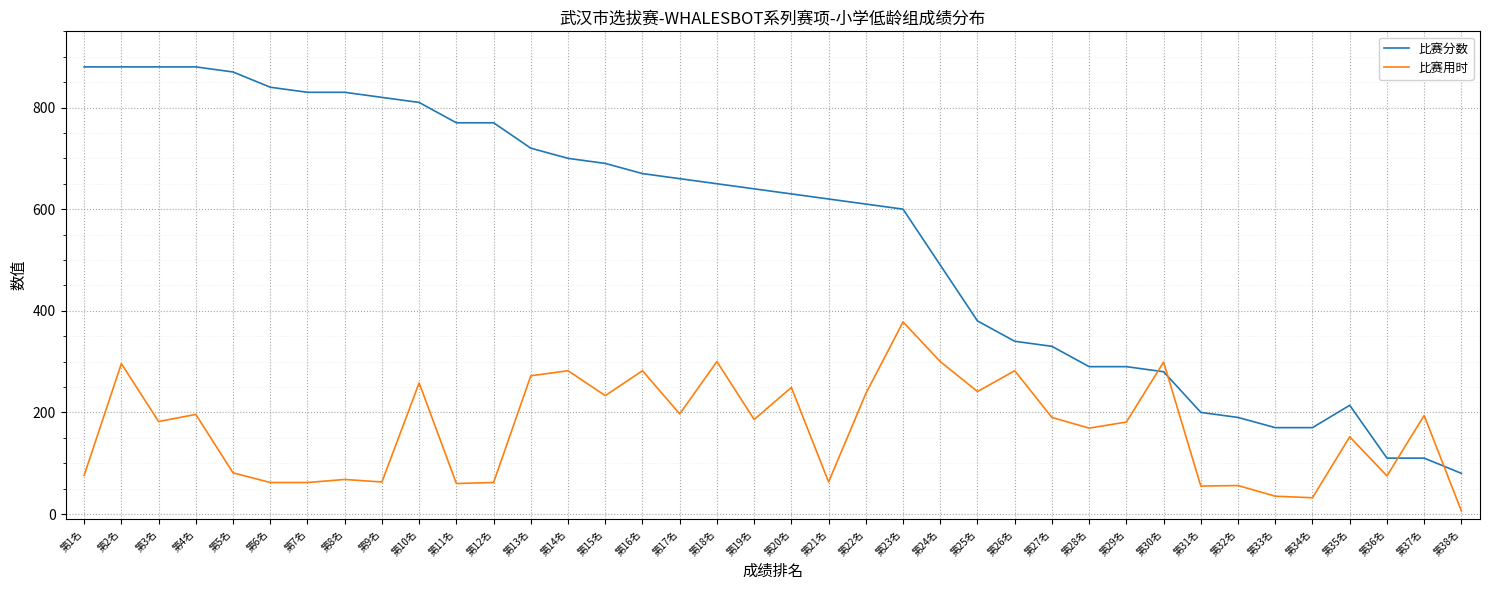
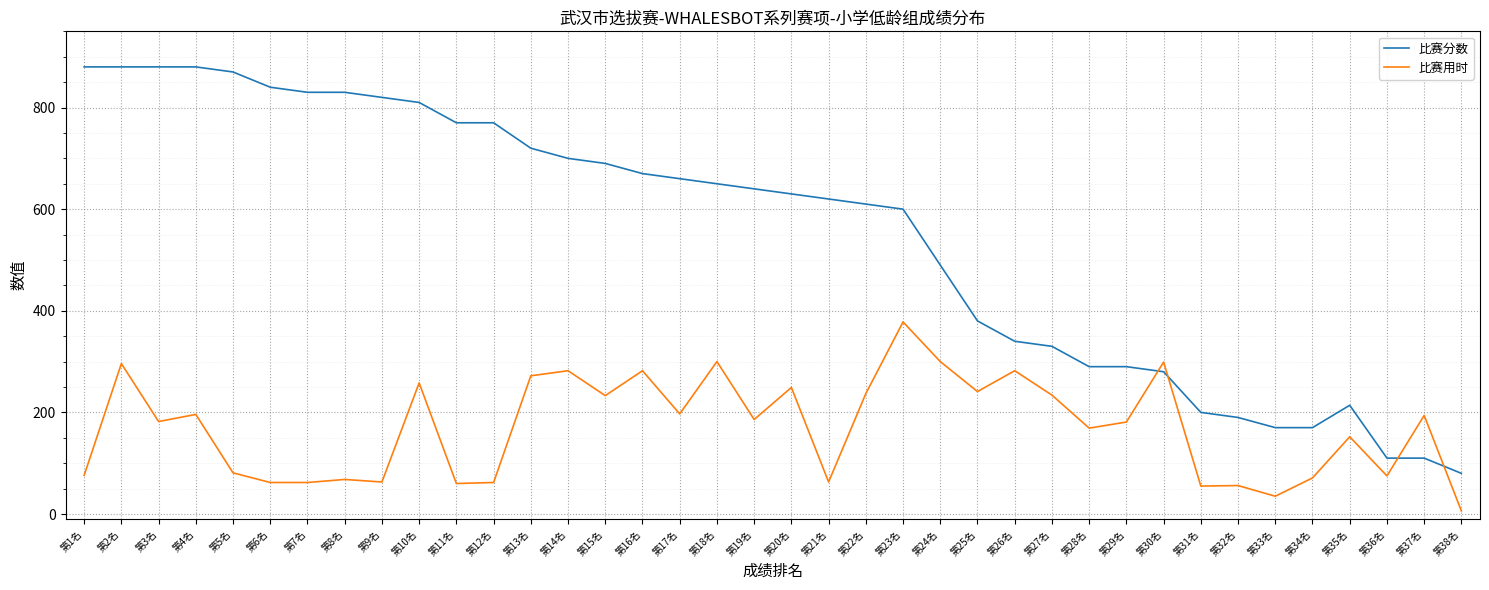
  {
    "比赛分数": {
      "第1名": 880,
      "第2名": 880,
      "第3名": 880,
      "第4名": 880,
      "第5名": 870,
      "第6名": 840,
      "第7名": 830,
      "第8名": 830,
      "第9名": 820,
      "第10名": 810,
      "第11名": 770,
      "第12名": 770,
      "第13名": 720,
      "第14名": 700,
      "第15名": 690,
      "第16名": 670,
      "第17名": 660,
      "第18名": 650,
      "第19名": 640,
      "第20名": 630,
      "第21名": 620,
      "第22名": 610,
      "第23名": 600,
      "第24名": 490,
      "第25名": 380,
      "第26名": 340,
      "第27名": 330,
      "第28名": 290,
      "第29名": 290,
      "第30名": 280,
      "第31名": 200,
      "第32名": 190,
      "第33名": 170,
      "第34名": 170,
      "第35名": 210,
      "第36名": 110,
      "第37名": 110,
      "第38名": 80
    },
    "比赛用时": {
      "第1名": 80,
      "第2名": 300,
      "第3名": 180,
      "第4名": 200,
      "第5名": 80,
      "第6名": 60,
      "第7名": 60,
      "第8名": 70,
      "第9名": 60,
      "第10名": 260,
      "第11名": 60,
      "第12名": 60,
      "第13名": 270,
      "第14名": 280,
      "第15名": 230,
      "第16名": 280,
      "第17名": 200,
      "第18名": 300,
      "第19名": 190,
      "第20名": 250,
      "第21名": 60,
      "第22名": 240,
      "第23名": 380,
      "第24名": 300,
      "第25名": 240,
      "第26名": 280,
-     "第27名": 190,
+     "第27名": 230,
      "第28名": 170,
      "第29名": 180,
      "第30名": 300,
      "第31名": 60,
      "第32名": 60,
      "第33名": 40,
-     "第34名": 30,
+     "第34名": 70,
      "第35名": 150,
      "第36名": 80,
      "第37名": 190,
      "第38名": 10
    }
  }
